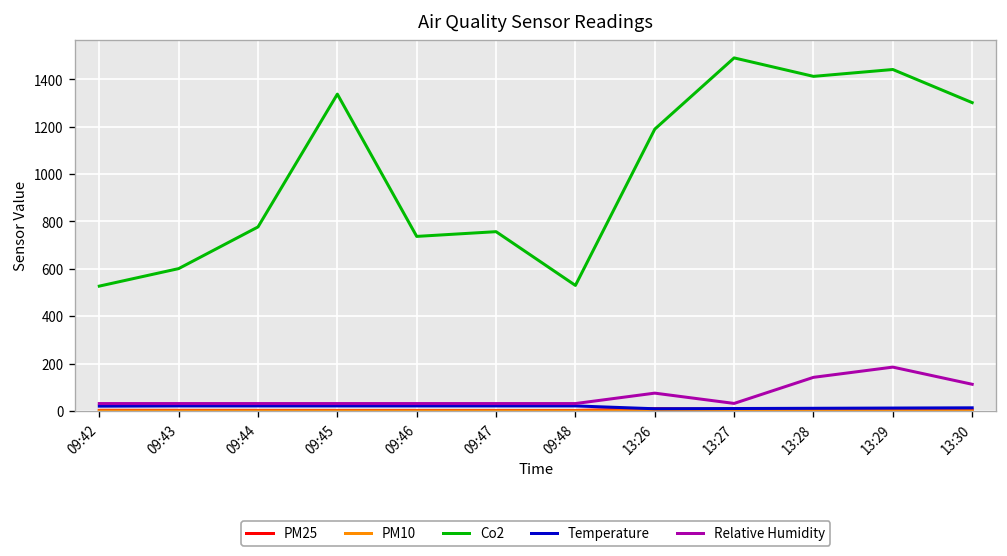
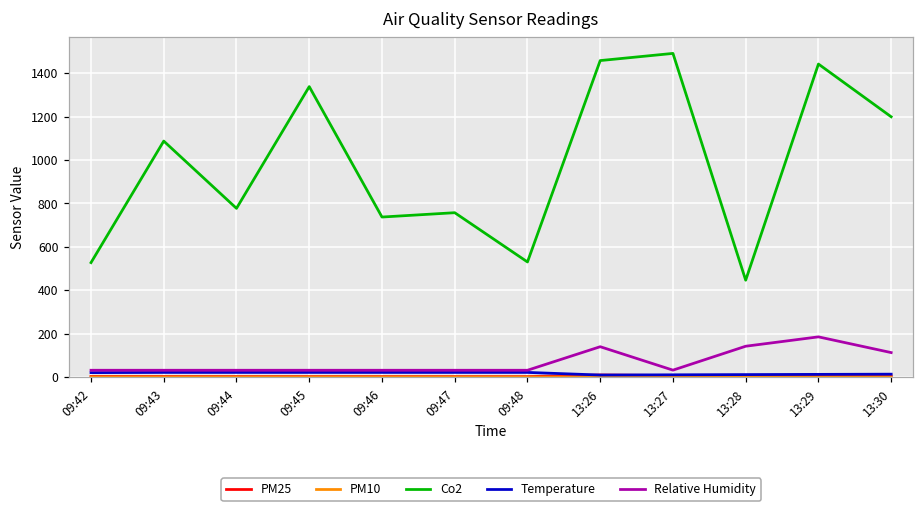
  {
    "Co2": {
      "09:42": 530,
-     "09:43": 600,
+     "09:43": 1090,
      "09:44": 780,
      "09:45": 1340,
      "09:46": 740,
      "09:47": 760,
      "09:48": 530,
-     "13:26": 1190,
+     "13:26": 1460,
      "13:27": 1490,
-     "13:28": 1410,
+     "13:28": 450,
      "13:29": 1440,
-     "13:30": 1300
+     "13:30": 1200
    },
    "Relative Humidity": {
-     "13:26": 80,
+     "13:26": 140,
      "13:27": 30,
      "13:28": 140,
      "13:29": 180,
      "13:30": 110
    }
  }
